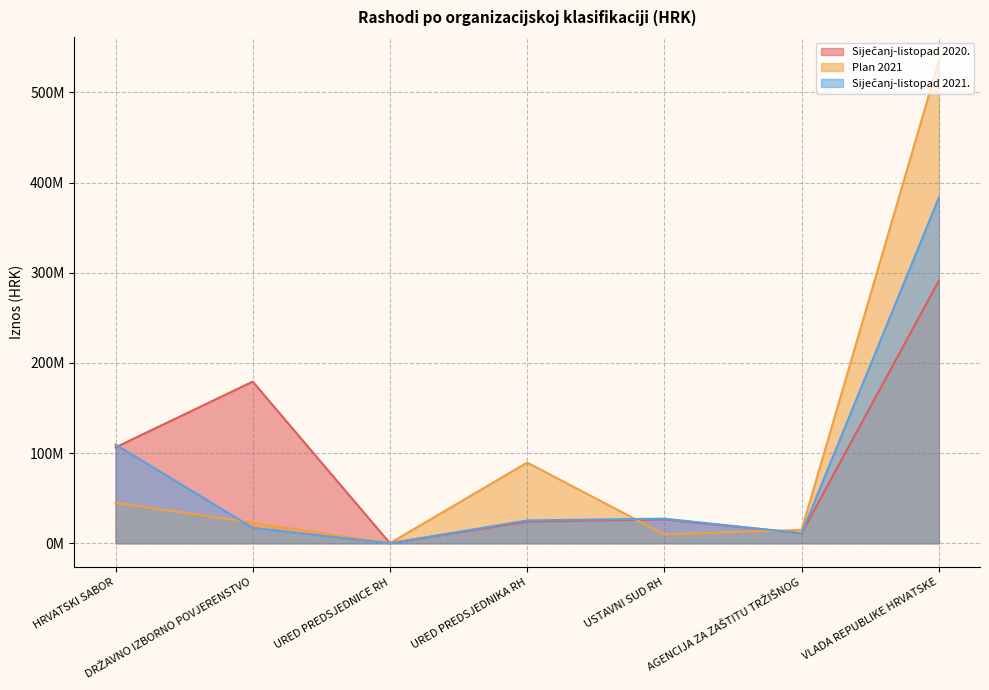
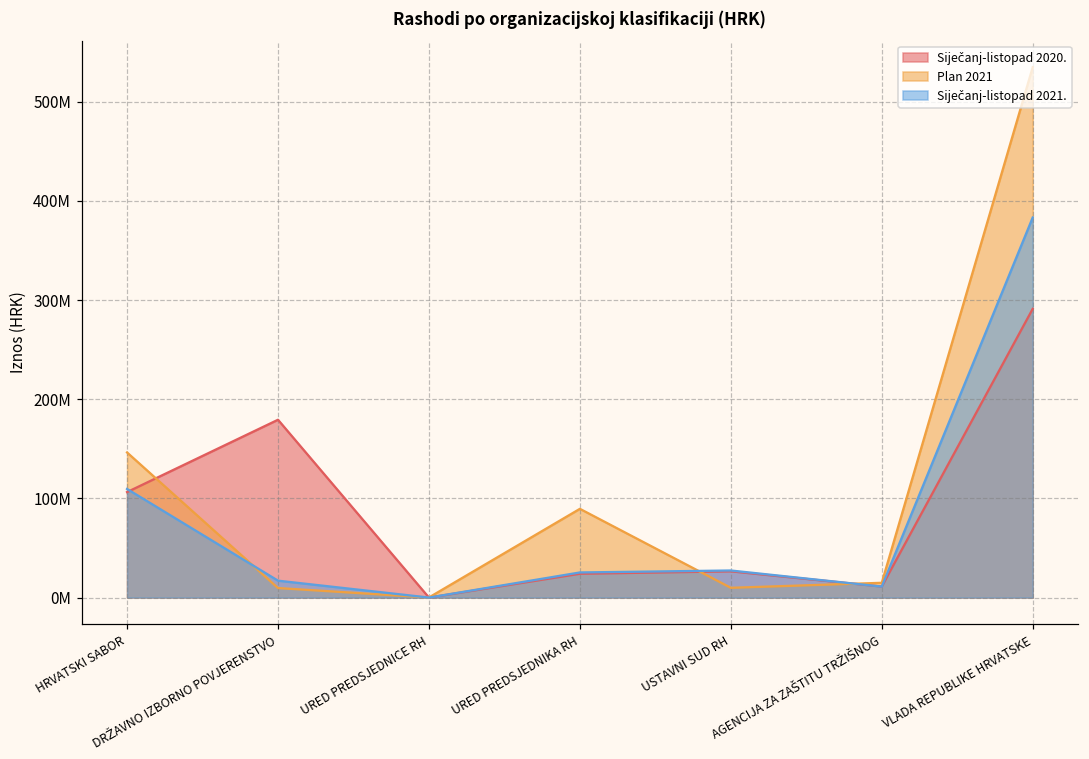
  {
    "Siječanj-listopad 2020.": {
      "HRVATSKI SABOR": 110000000,
      "DRŽAVNO IZBORNO POVJERENSTVO": 180000000,
      "VLADA REPUBLIKE HRVATSKE": 290000000
    },
    "Plan 2021": {
-     "HRVATSKI SABOR": 40000000,
-     "DRŽAVNO IZBORNO POVJERENSTVO": 20000000,
+     "HRVATSKI SABOR": 150000000,
+     "DRŽAVNO IZBORNO POVJERENSTVO": 10000000,
      "URED PREDSJEDNIKA RH": 90000000,
      "USTAVNI SUD RH": 10000000,
      "AGENCIJA ZA ZAŠTITU TRŽIŠNOG": 10000000
    },
    "Siječanj-listopad 2021.": {
      "HRVATSKI SABOR": 110000000,
      "DRŽAVNO IZBORNO POVJERENSTVO": 20000000,
      "VLADA REPUBLIKE HRVATSKE": 380000000
    }
  }
